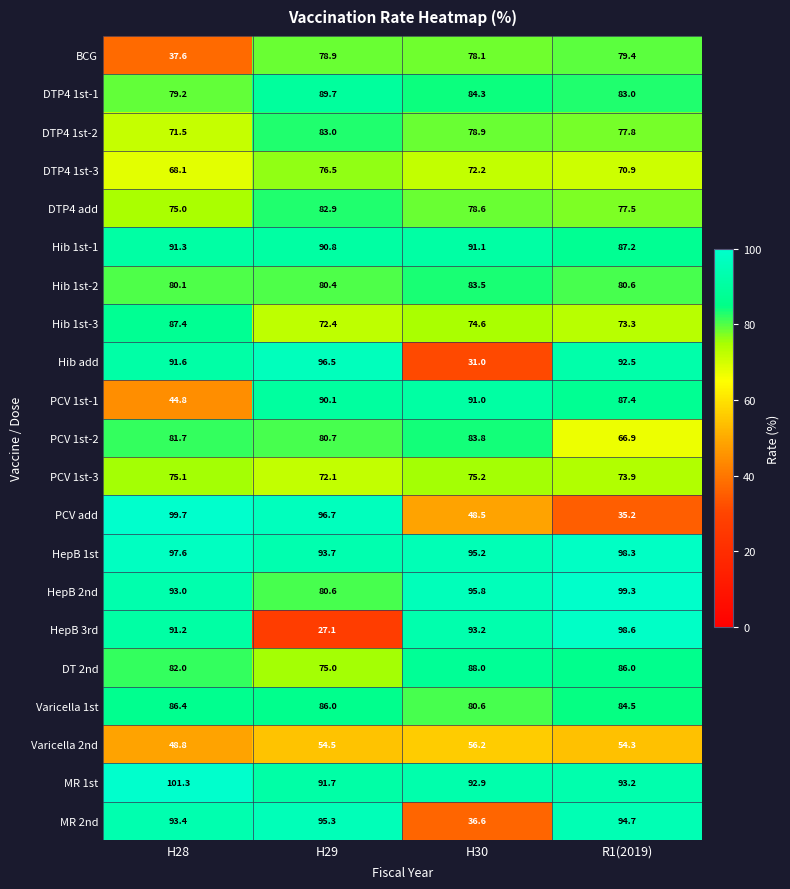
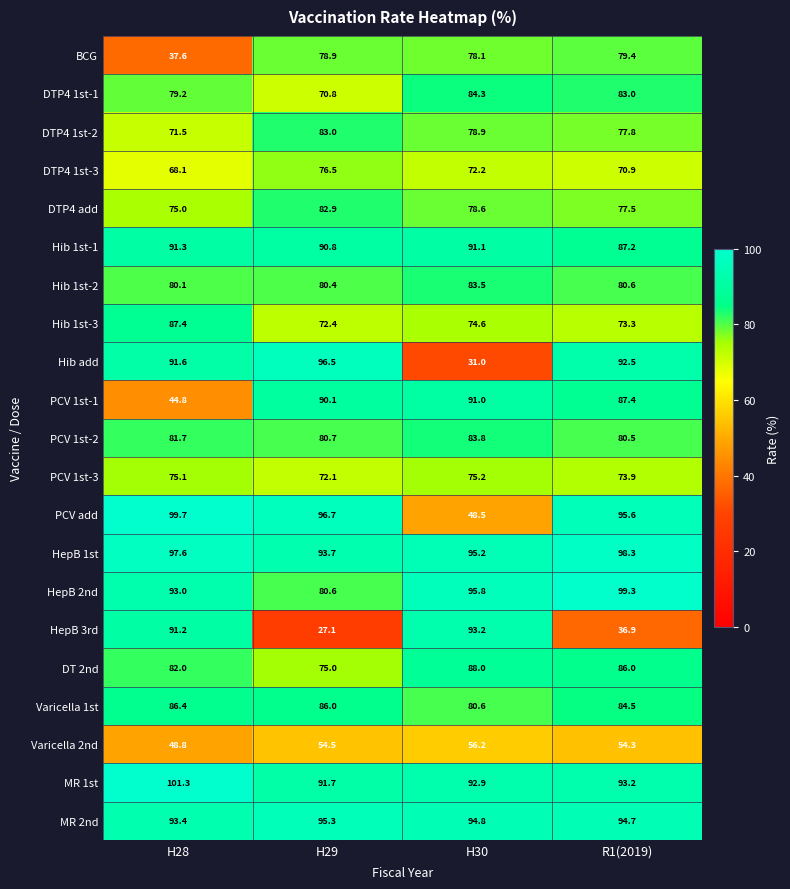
  {
    "BCG": {
      "H28": 37.6,
      "H29": 78.9,
      "H30": 78.1,
      "R1(2019)": 79.4
    },
    "DTP4 1st-1": {
      "H28": 79.2,
-     "H29": 89.7,
+     "H29": 70.8,
      "H30": 84.3,
      "R1(2019)": 83.0
    },
    "DTP4 1st-2": {
      "H28": 71.5,
      "H29": 83.0,
      "H30": 78.9,
      "R1(2019)": 77.8
    },
    "DTP4 1st-3": {
      "H28": 68.1,
      "H29": 76.5,
      "H30": 72.2,
      "R1(2019)": 70.9
    },
    "DTP4 add": {
      "H28": 75.0,
      "H29": 82.9,
      "H30": 78.6,
      "R1(2019)": 77.5
    },
    "Hib 1st-1": {
      "H28": 91.3,
      "H29": 90.8,
      "H30": 91.1,
      "R1(2019)": 87.2
    },
    "Hib 1st-2": {
      "H28": 80.1,
      "H29": 80.4,
      "H30": 83.5,
      "R1(2019)": 80.6
    },
    "Hib 1st-3": {
      "H28": 87.4,
      "H29": 72.4,
      "H30": 74.6,
      "R1(2019)": 73.3
    },
    "Hib add": {
      "H28": 91.6,
      "H29": 96.5,
      "H30": 31.0,
      "R1(2019)": 92.5
    },
    "PCV 1st-1": {
      "H28": 44.8,
      "H29": 90.1,
      "H30": 91.0,
      "R1(2019)": 87.4
    },
    "PCV 1st-2": {
      "H28": 81.7,
      "H29": 80.7,
      "H30": 83.8,
-     "R1(2019)": 66.9
+     "R1(2019)": 80.5
    },
    "PCV 1st-3": {
      "H28": 75.1,
      "H29": 72.1,
      "H30": 75.2,
      "R1(2019)": 73.9
    },
    "PCV add": {
      "H28": 99.7,
      "H29": 96.7,
      "H30": 48.5,
-     "R1(2019)": 35.2
+     "R1(2019)": 95.6
    },
    "HepB 1st": {
      "H28": 97.6,
      "H29": 93.7,
      "H30": 95.2,
      "R1(2019)": 98.3
    },
    "HepB 2nd": {
      "H28": 93.0,
      "H29": 80.6,
      "H30": 95.8,
      "R1(2019)": 99.3
    },
    "HepB 3rd": {
      "H28": 91.2,
      "H29": 27.1,
      "H30": 93.2,
-     "R1(2019)": 98.6
+     "R1(2019)": 36.9
    },
    "DT 2nd": {
      "H28": 82.0,
      "H29": 75.0,
      "H30": 88.0,
      "R1(2019)": 86.0
    },
    "Varicella 1st": {
      "H28": 86.4,
      "H29": 86.0,
      "H30": 80.6,
      "R1(2019)": 84.5
    },
    "Varicella 2nd": {
      "H28": 48.8,
      "H29": 54.5,
      "H30": 56.2,
      "R1(2019)": 54.3
    },
    "MR 1st": {
      "H28": 101.3,
      "H29": 91.7,
      "H30": 92.9,
      "R1(2019)": 93.2
    },
    "MR 2nd": {
      "H28": 93.4,
      "H29": 95.3,
-     "H30": 36.6,
+     "H30": 94.8,
      "R1(2019)": 94.7
    }
  }
